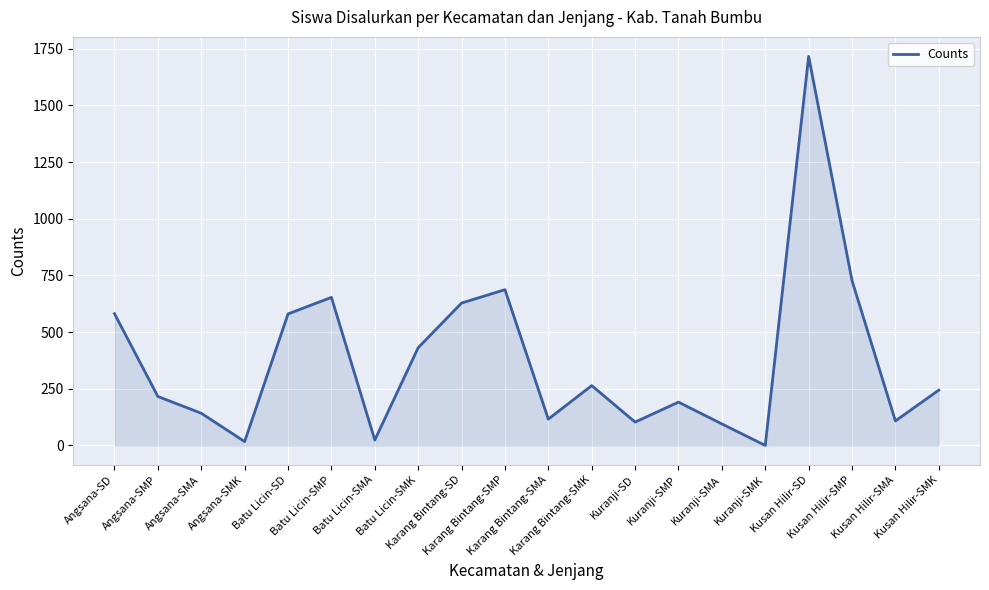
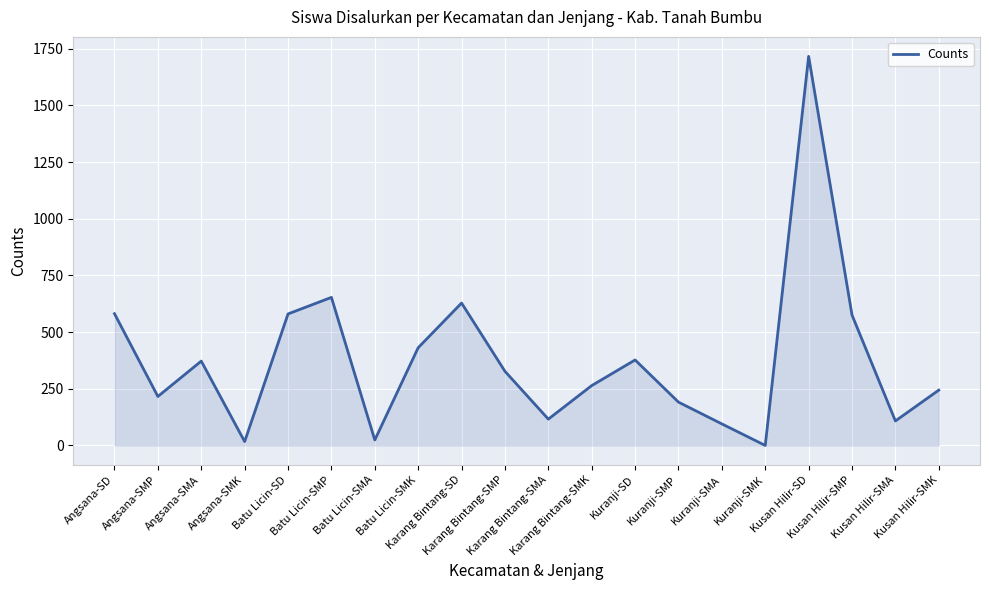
  {
    "Angsana-SD": 580,
    "Angsana-SMP": 220,
-   "Angsana-SMA": 140,
+   "Angsana-SMA": 370,
    "Angsana-SMK": 20,
    "Batu Licin-SD": 580,
    "Batu Licin-SMP": 650,
    "Batu Licin-SMA": 20,
    "Batu Licin-SMK": 430,
    "Karang Bintang-SD": 630,
-   "Karang Bintang-SMP": 690,
+   "Karang Bintang-SMP": 330,
    "Karang Bintang-SMA": 120,
    "Karang Bintang-SMK": 260,
-   "Kuranji-SD": 100,
+   "Kuranji-SD": 380,
    "Kuranji-SMP": 190,
    "Kuranji-SMA": 100,
    "Kuranji-SMK": 0,
    "Kusan Hilir-SD": 1720,
-   "Kusan Hilir-SMP": 730,
+   "Kusan Hilir-SMP": 580,
    "Kusan Hilir-SMA": 110,
    "Kusan Hilir-SMK": 240
  }
